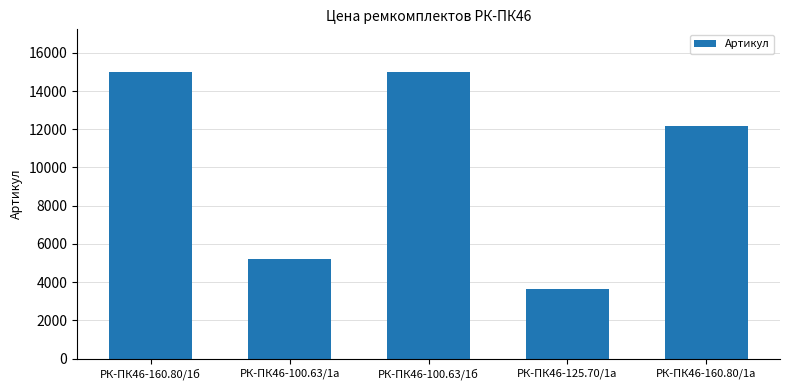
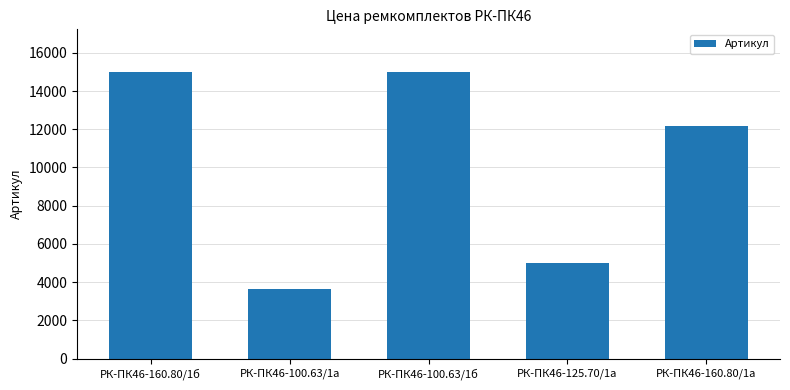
  {
    "РК-ПК46-160.80/1б": 15000,
-   "РК-ПК46-100.63/1а": 5200,
+   "РК-ПК46-100.63/1а": 3600,
    "РК-ПК46-100.63/1б": 15000,
-   "РК-ПК46-125.70/1а": 3600,
+   "РК-ПК46-125.70/1а": 5000,
    "РК-ПК46-160.80/1а": 12200
  }
